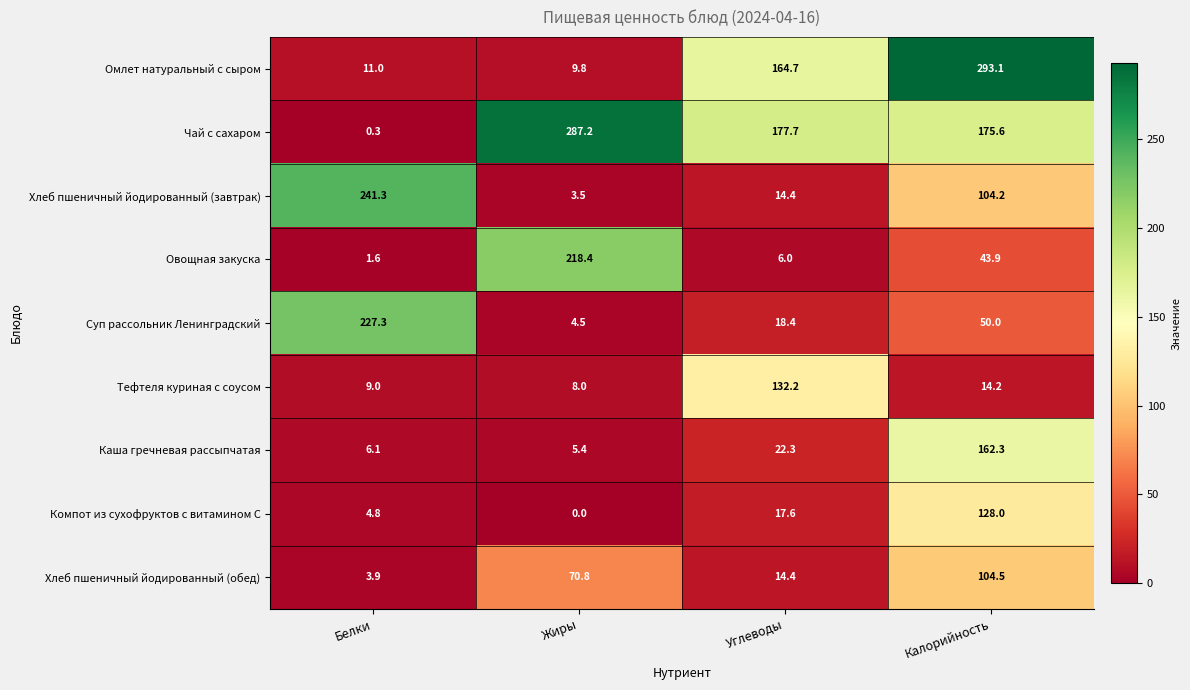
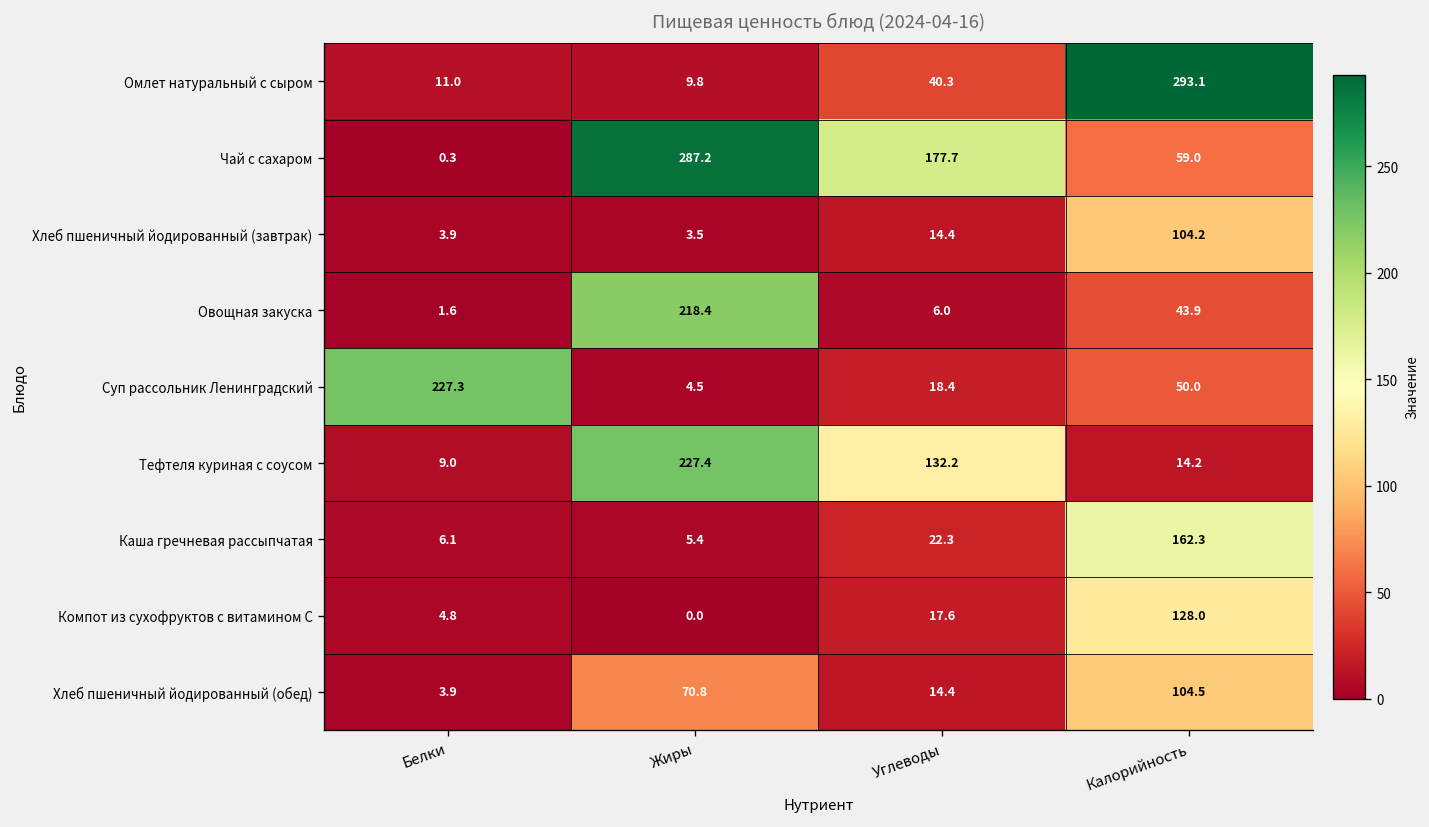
  {
    "Омлет натуральный с сыром": {
      "Белки": 11.0,
      "Жиры": 9.8,
-     "Углеводы": 164.7,
+     "Углеводы": 40.3,
      "Калорийность": 293.1
    },
    "Чай с сахаром": {
      "Белки": 0.3,
      "Жиры": 287.2,
      "Углеводы": 177.7,
-     "Калорийность": 175.6
+     "Калорийность": 59.0
    },
    "Хлеб пшеничный йодированный (завтрак)": {
-     "Белки": 241.3,
+     "Белки": 3.9,
      "Жиры": 3.5,
      "Углеводы": 14.4,
      "Калорийность": 104.2
    },
    "Овощная закуска": {
      "Белки": 1.6,
      "Жиры": 218.4,
      "Углеводы": 6.0,
      "Калорийность": 43.9
    },
    "Суп рассольник Ленинградский": {
      "Белки": 227.3,
      "Жиры": 4.5,
      "Углеводы": 18.4,
      "Калорийность": 50.0
    },
    "Тефтеля куриная с соусом": {
      "Белки": 9.0,
-     "Жиры": 8.0,
+     "Жиры": 227.4,
      "Углеводы": 132.2,
      "Калорийность": 14.2
    },
    "Каша гречневая рассыпчатая": {
      "Белки": 6.1,
      "Жиры": 5.4,
      "Углеводы": 22.3,
      "Калорийность": 162.3
    },
    "Компот из сухофруктов с витамином С": {
      "Белки": 4.8,
      "Жиры": 0.0,
      "Углеводы": 17.6,
      "Калорийность": 128.0
    },
    "Хлеб пшеничный йодированный (обед)": {
      "Белки": 3.9,
      "Жиры": 70.8,
      "Углеводы": 14.4,
      "Калорийность": 104.5
    }
  }
